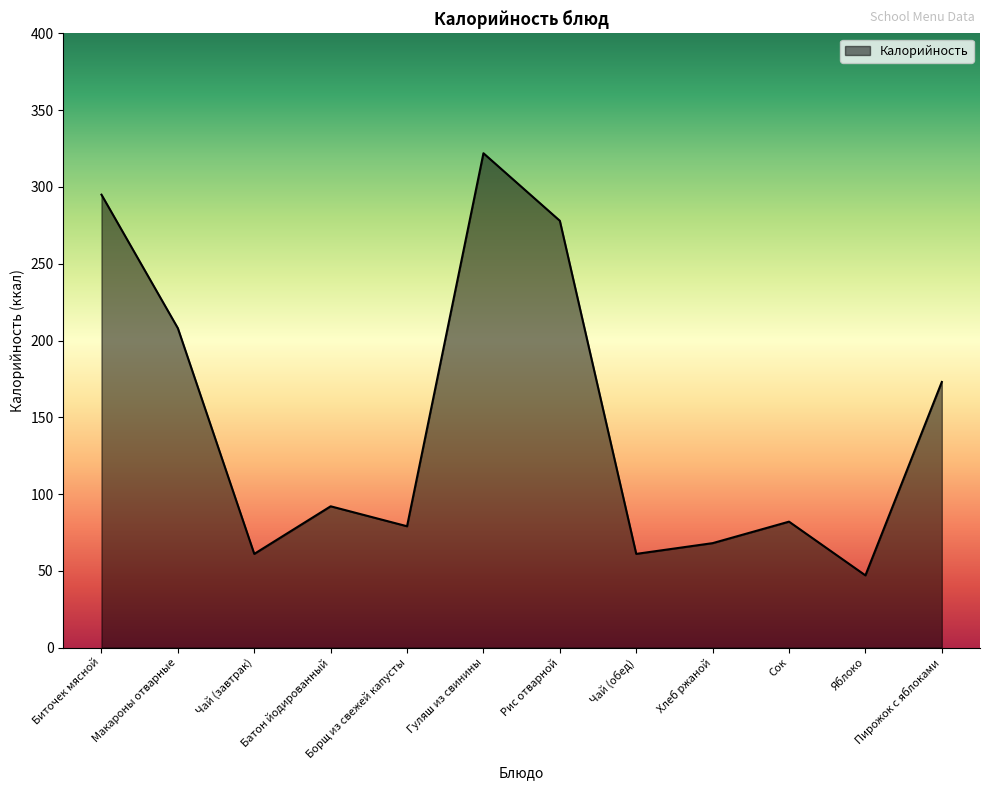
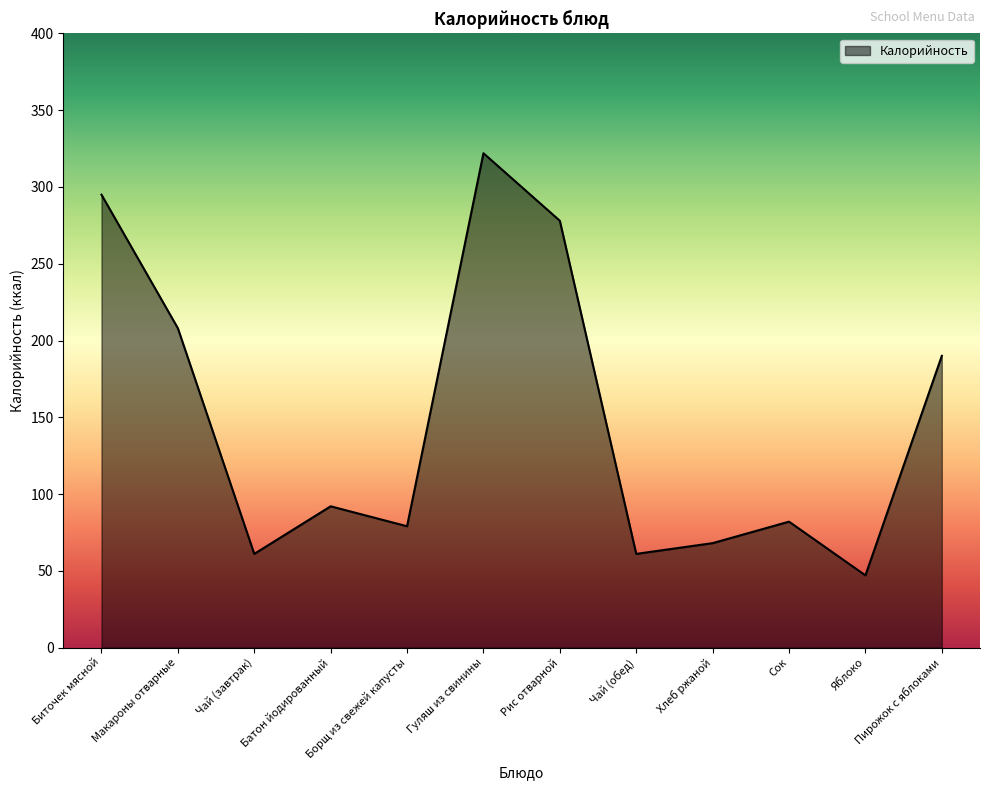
  {
    "Биточек мясной": 295,
    "Макароны отварные": 208,
    "Чай (завтрак)": 61,
    "Батон йодированный": 92,
    "Борщ из свежей капусты": 79,
    "Гуляш из свинины": 322,
    "Рис отварной": 278,
    "Чай (обед)": 61,
    "Хлеб ржаной": 68,
    "Сок": 82,
    "Яблоко": 47,
-   "Пирожок с яблоками": 173
+   "Пирожок с яблоками": 190
  }
